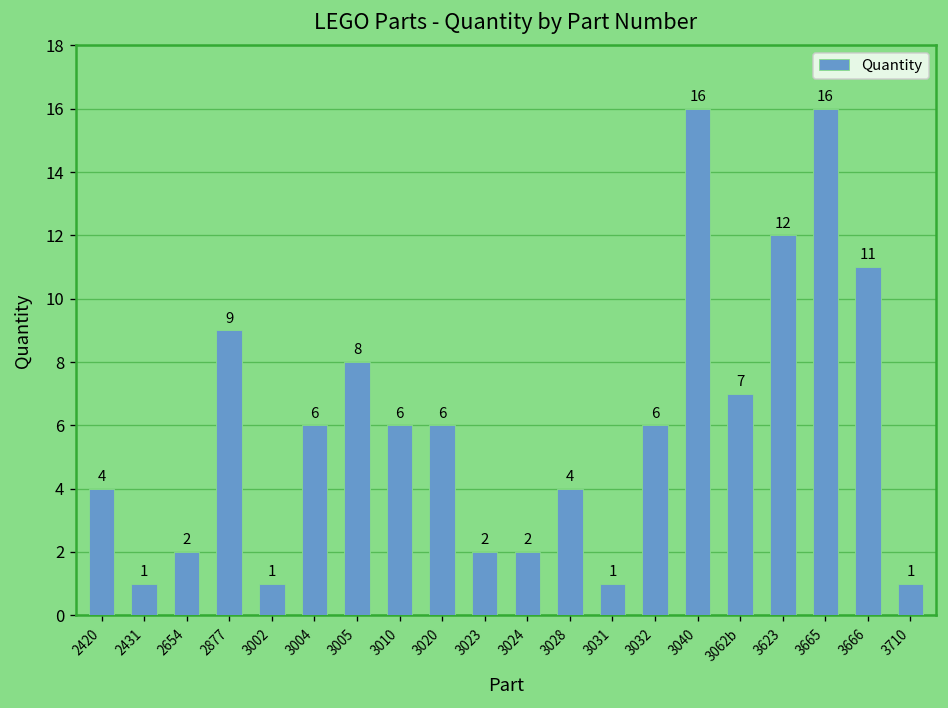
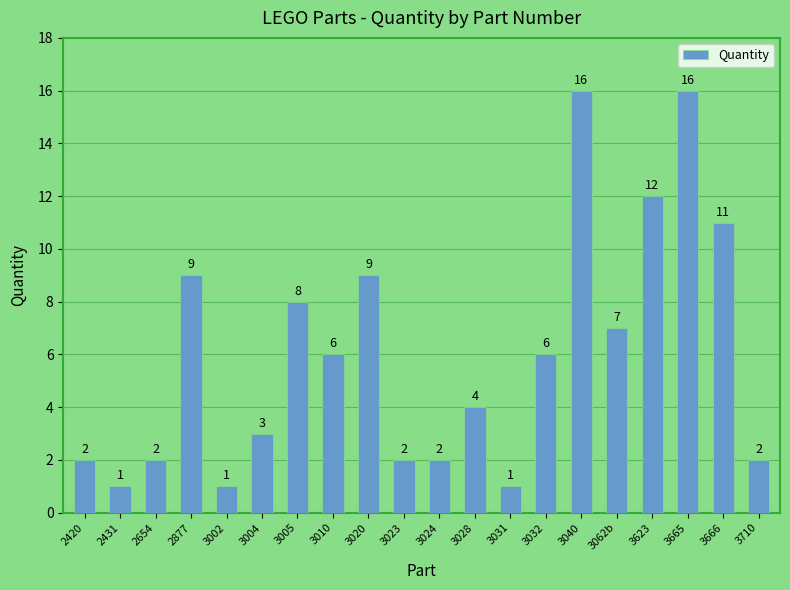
  {
-   "2420": 4,
+   "2420": 2,
    "2431": 1,
    "2654": 2,
    "2877": 9,
    "3002": 1,
-   "3004": 6,
+   "3004": 3,
    "3005": 8,
    "3010": 6,
-   "3020": 6,
+   "3020": 9,
    "3023": 2,
    "3024": 2,
    "3028": 4,
    "3031": 1,
    "3032": 6,
    "3040": 16,
    "3062b": 7,
    "3623": 12,
    "3665": 16,
    "3666": 11,
-   "3710": 1
+   "3710": 2
  }
